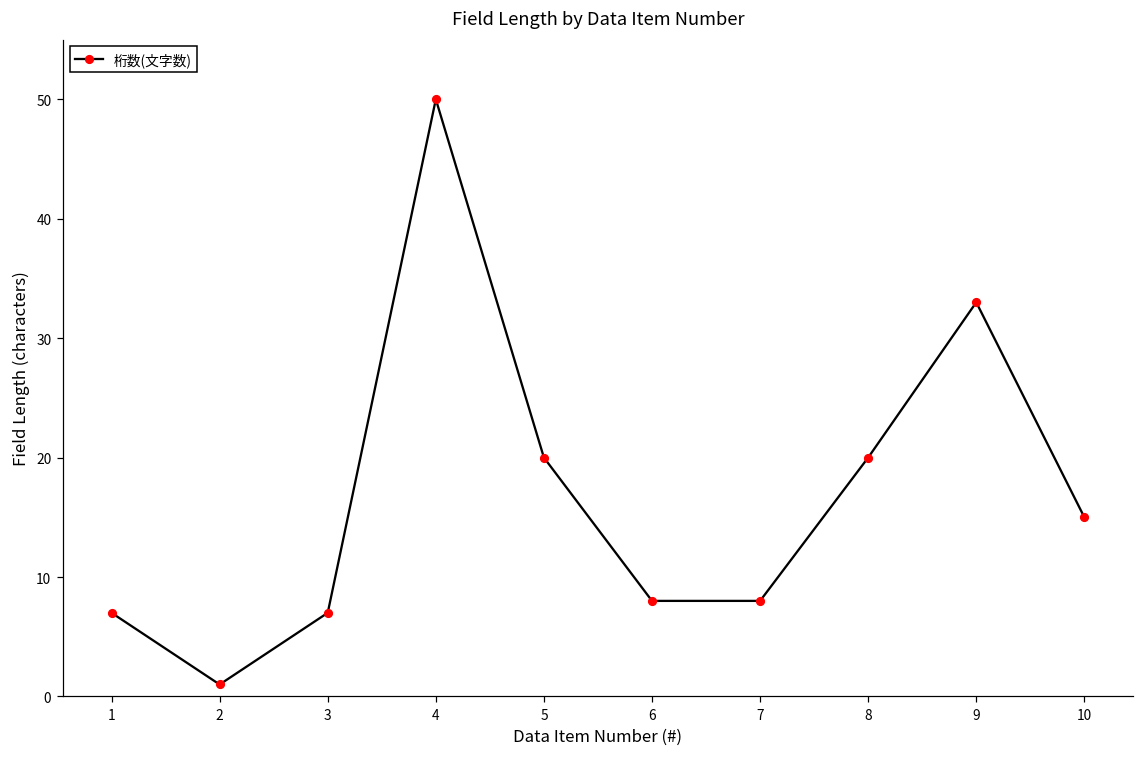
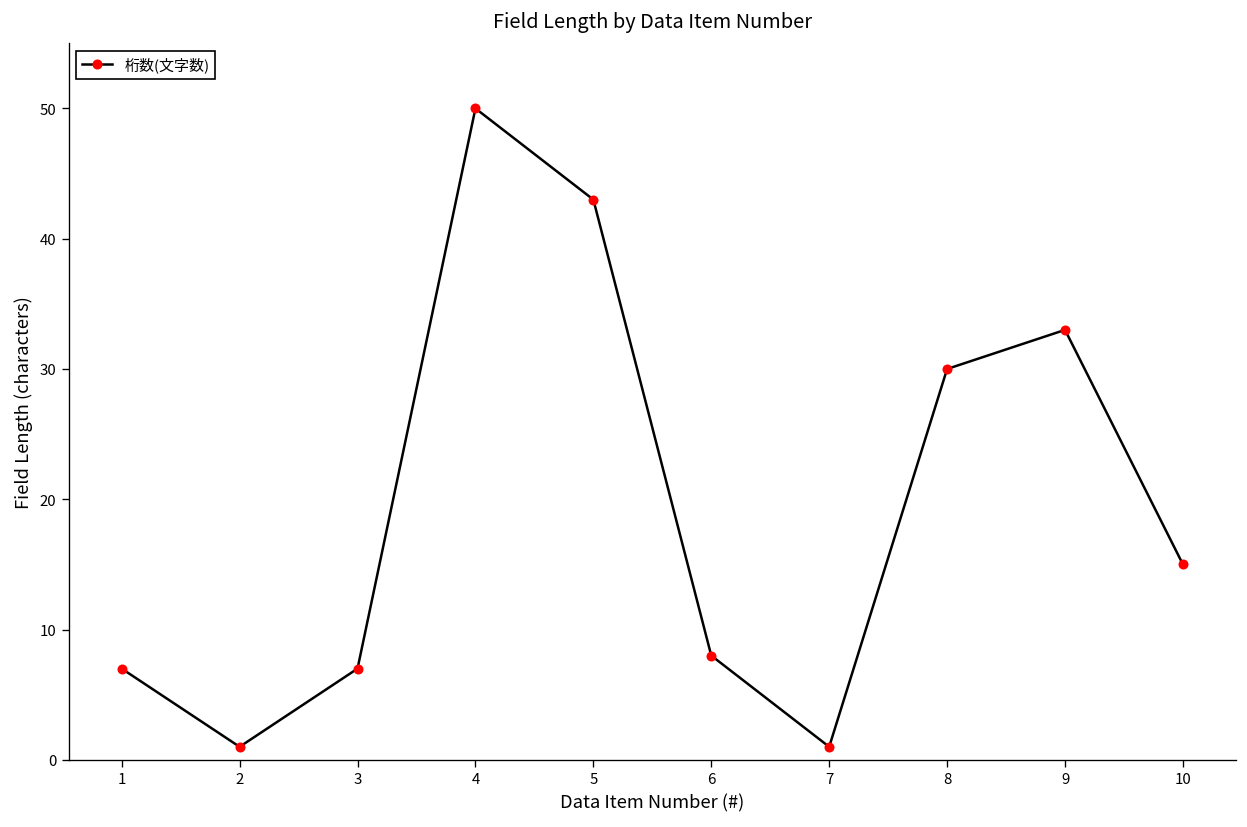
  {
    "1": 7,
    "2": 1,
    "3": 7,
    "4": 50,
-   "5": 20,
+   "5": 43,
    "6": 8,
-   "7": 8,
-   "8": 20,
+   "7": 1,
+   "8": 30,
    "9": 33,
    "10": 15
  }
